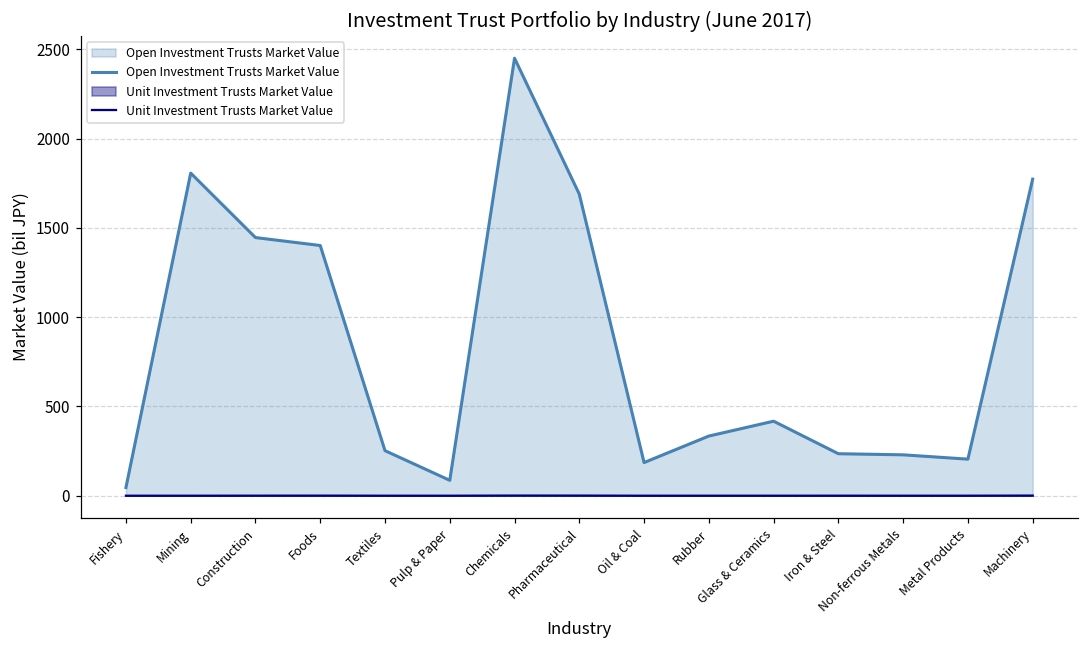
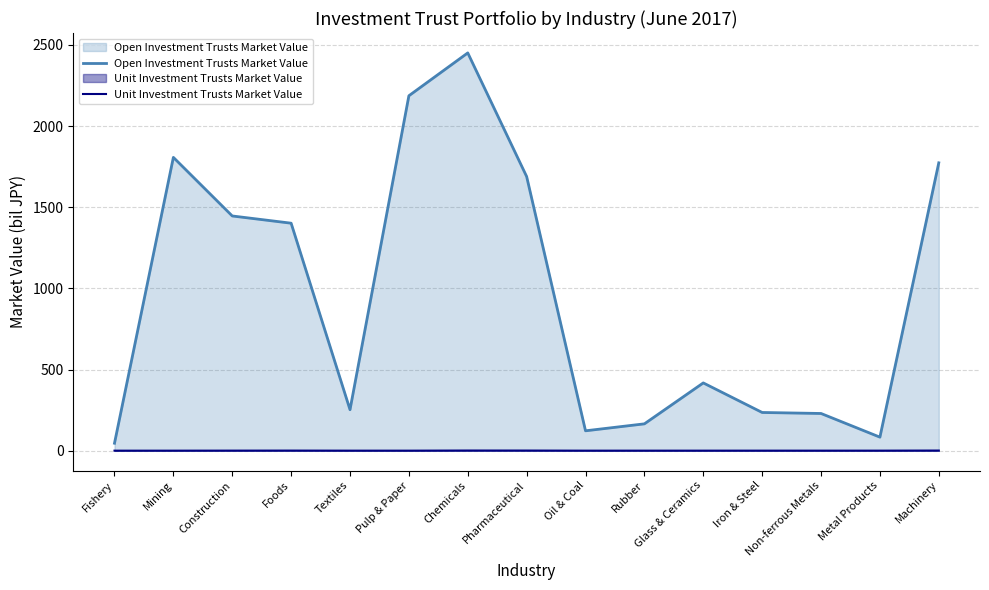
  {
    "Open Investment Trusts Market Value": {
      "Fishery": 50,
      "Mining": 1810,
      "Construction": 1450,
      "Foods": 1400,
      "Textiles": 250,
-     "Pulp & Paper": 90,
+     "Pulp & Paper": 2190,
      "Chemicals": 2450,
      "Pharmaceutical": 1690,
-     "Oil & Coal": 190,
-     "Rubber": 330,
+     "Oil & Coal": 120,
+     "Rubber": 170,
      "Glass & Ceramics": 420,
      "Iron & Steel": 240,
      "Non-ferrous Metals": 230,
-     "Metal Products": 200,
+     "Metal Products": 80,
      "Machinery": 1770
    },
    "Unit Investment Trusts Market Value": {
      "Fishery": 0,
      "Mining": 0,
      "Construction": 0,
      "Foods": 0,
      "Textiles": 0,
      "Pulp & Paper": 0,
      "Chemicals": 0,
      "Pharmaceutical": 0,
      "Oil & Coal": 0,
      "Rubber": 0,
      "Glass & Ceramics": 0,
      "Iron & Steel": 0,
      "Non-ferrous Metals": 0,
      "Metal Products": 0,
      "Machinery": 0
    }
  }
